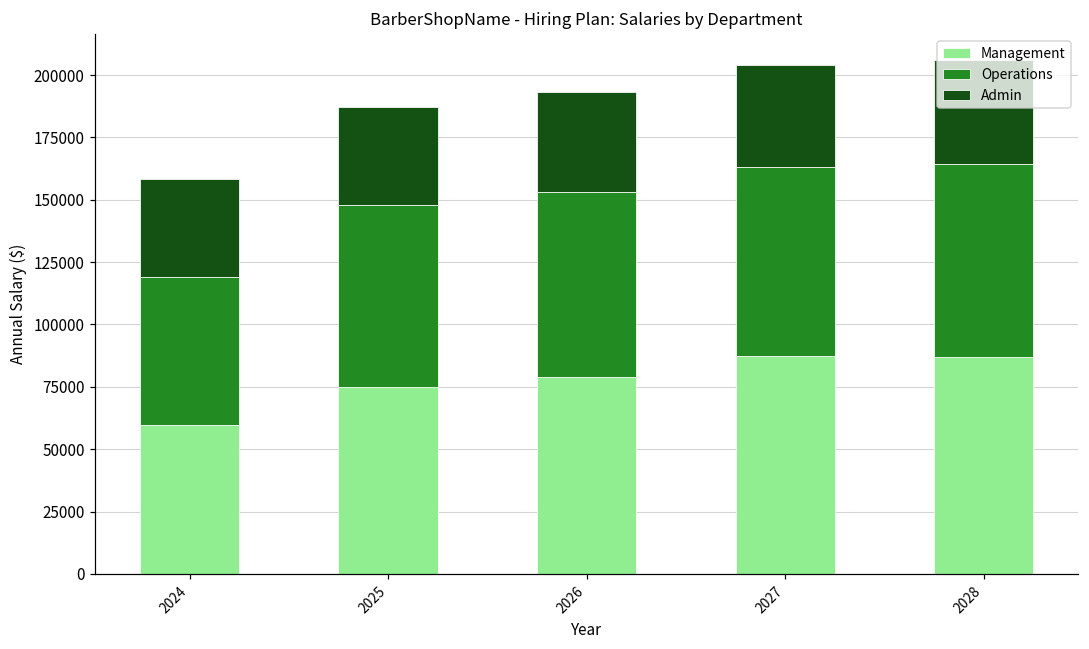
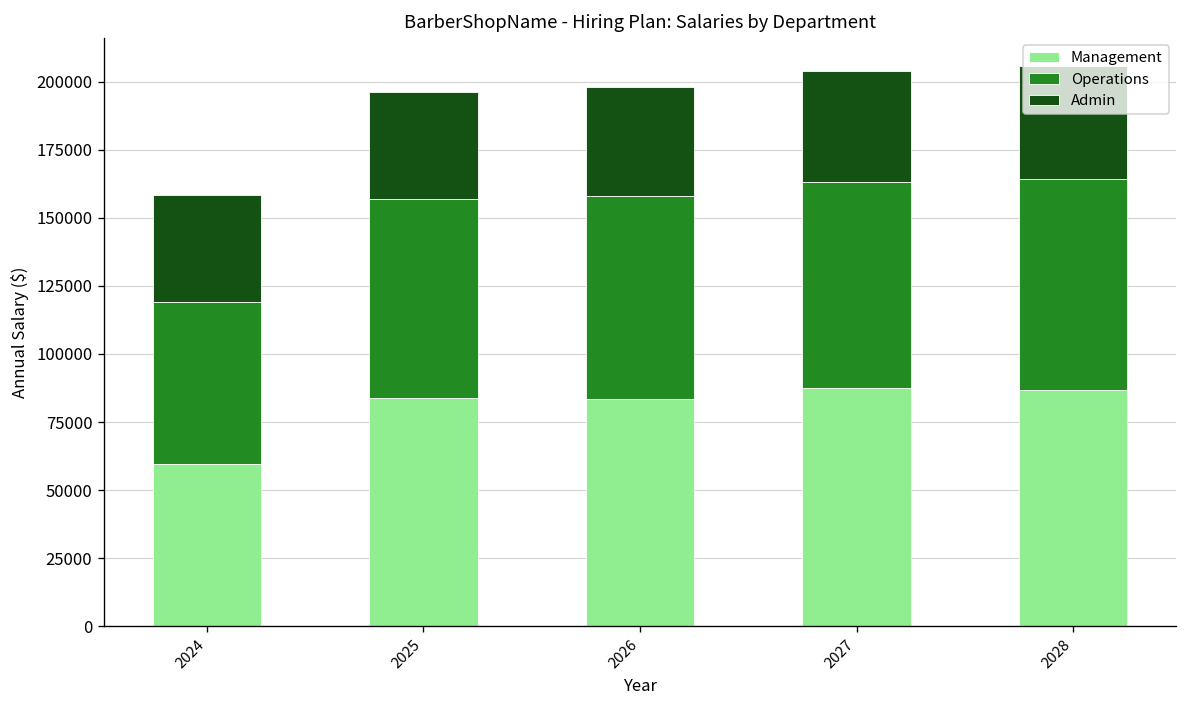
  {
    "Management": {
      "2024": 60000,
-     "2025": 75000,
-     "2026": 79000,
+     "2025": 84000,
+     "2026": 84000,
      "2027": 87000,
      "2028": 87000
    },
    "Operations": {
      "2024": 60000,
      "2025": 73000,
      "2026": 74000,
      "2027": 76000,
      "2028": 77000
    },
    "Admin": {
      "2024": 39000,
      "2025": 39000,
      "2026": 40000,
      "2027": 41000
    }
  }
